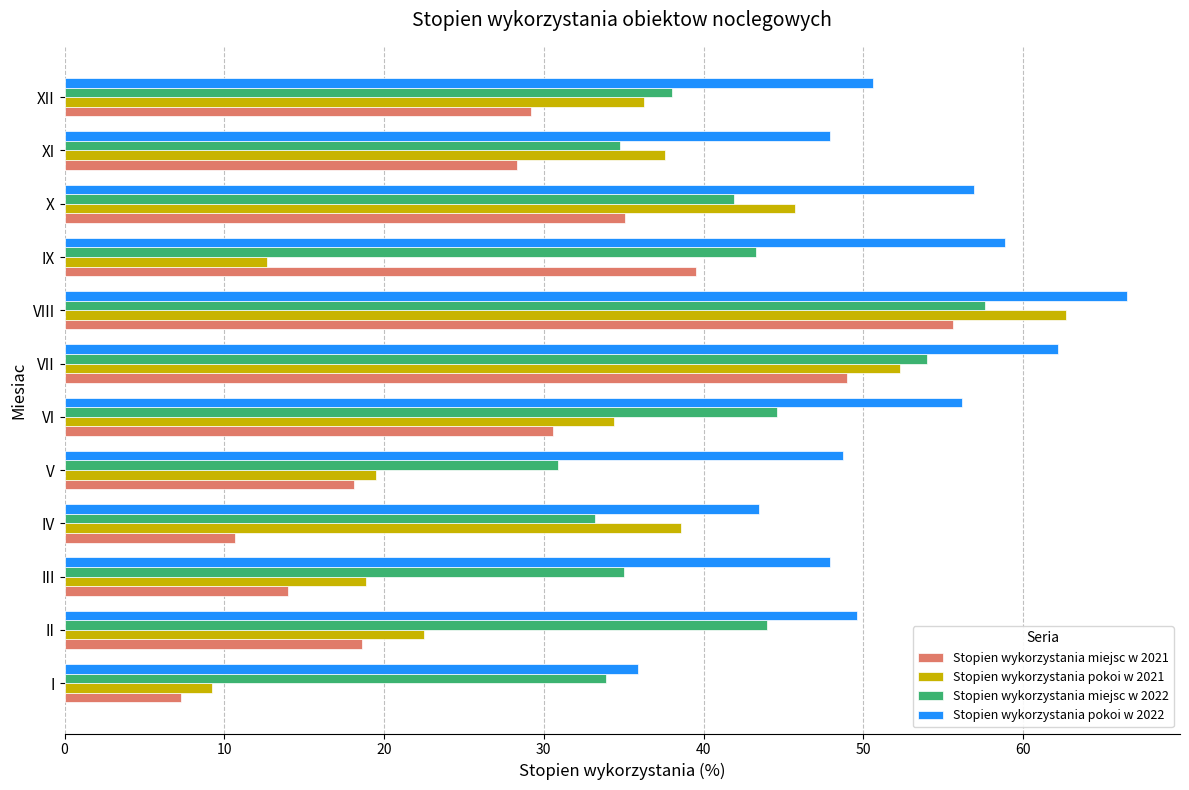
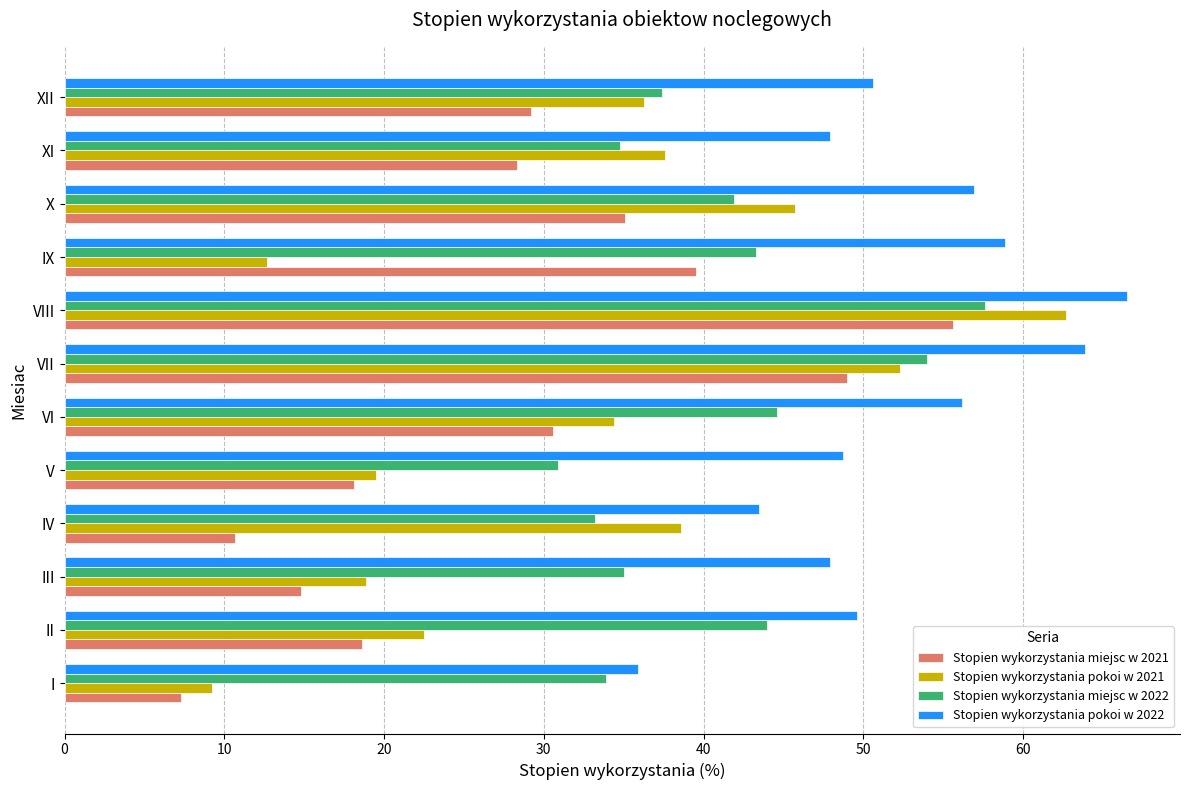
  {
    "Stopien wykorzystania miejsc w 2021": {
      "XII": 29.2,
      "XI": 28.3,
      "X": 35.1,
      "IX": 39.5,
      "VIII": 55.6,
      "VII": 49.0,
      "VI": 30.6,
      "V": 18.1,
      "IV": 10.7,
-     "III": 14.0,
+     "III": 14.8,
      "II": 18.6,
      "I": 7.3
    },
    "Stopien wykorzystania pokoi w 2021": {
      "XII": 36.3,
      "XI": 37.6,
      "X": 45.7,
      "IX": 12.7,
      "VIII": 62.7,
      "VII": 52.3,
      "VI": 34.4,
      "V": 19.5,
      "IV": 38.6,
      "III": 18.9,
      "II": 22.5,
      "I": 9.2
    },
    "Stopien wykorzystania miejsc w 2022": {
-     "XII": 38.0,
+     "XII": 37.4,
      "XI": 34.8,
      "X": 41.9,
      "IX": 43.3,
      "VIII": 57.6,
      "VII": 54.0,
      "VI": 44.6,
      "V": 30.9,
      "IV": 33.2,
      "III": 35.0,
      "II": 44.0,
      "I": 33.9
    },
    "Stopien wykorzystania pokoi w 2022": {
      "XII": 50.6,
      "XI": 47.9,
      "X": 56.9,
      "IX": 58.9,
      "VIII": 66.5,
-     "VII": 62.2,
+     "VII": 63.9,
      "VI": 56.2,
      "V": 48.7,
      "IV": 43.5,
      "III": 47.9,
      "II": 49.6,
      "I": 35.9
    }
  }
